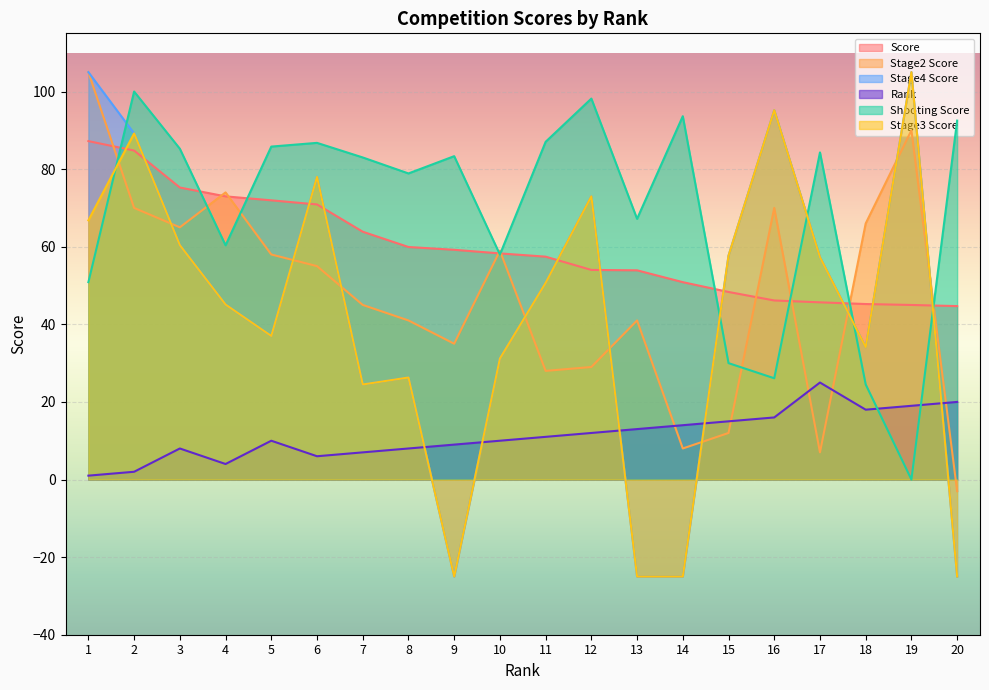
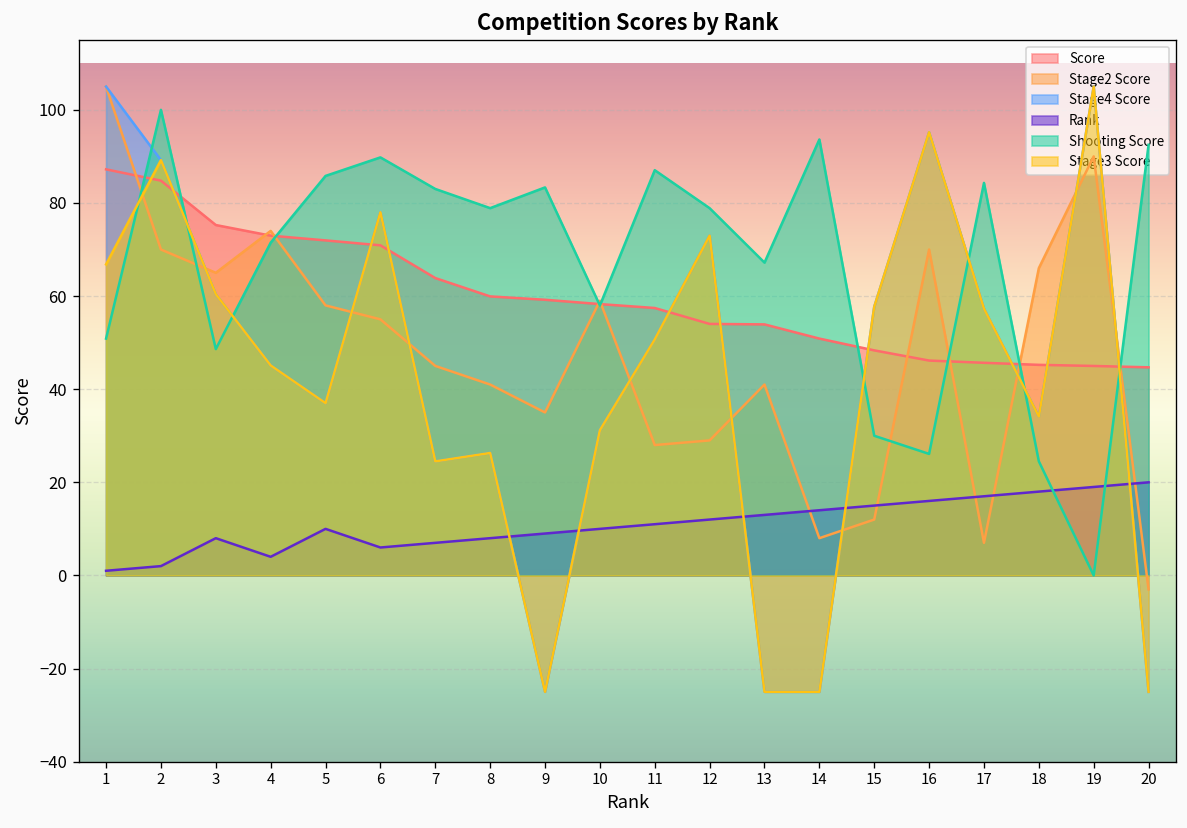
  {
    "Rank": {
      "1": 1,
      "2": 2,
      "3": 8,
      "4": 4,
      "5": 10,
      "6": 6,
      "7": 7,
      "8": 8,
      "9": 9,
      "10": 10,
      "11": 11,
      "12": 12,
      "13": 13,
      "14": 14,
      "15": 15,
      "16": 16,
-     "17": 25,
+     "17": 17,
      "18": 18,
      "19": 19,
      "20": 20
    },
    "Shooting Score": {
      "1": 51,
      "2": 100,
-     "3": 85,
-     "4": 60,
+     "3": 49,
+     "4": 71,
      "5": 86,
-     "6": 87,
+     "6": 90,
      "7": 83,
      "8": 79,
      "9": 83,
      "11": 87,
-     "12": 98,
+     "12": 79,
      "13": 67,
      "14": 94,
      "15": 30,
      "16": 26,
      "17": 84,
      "18": 25,
      "19": 0
    }
  }
